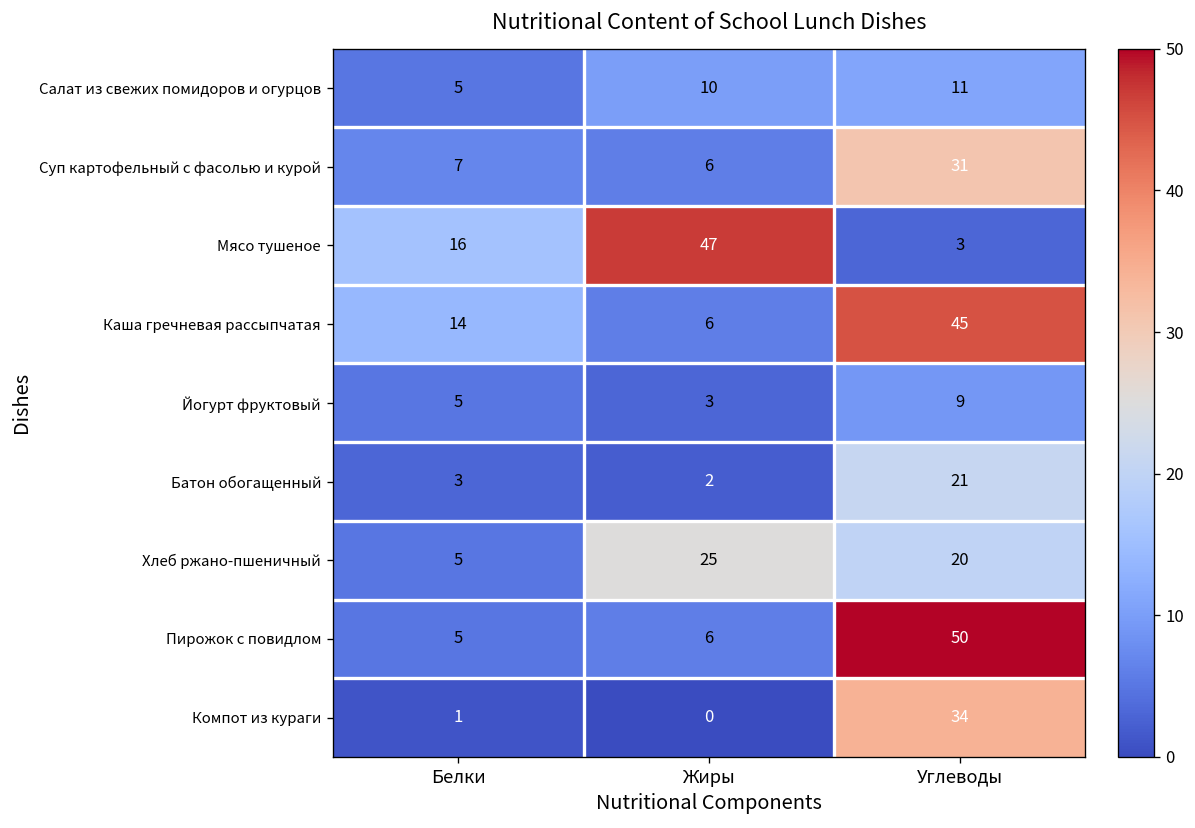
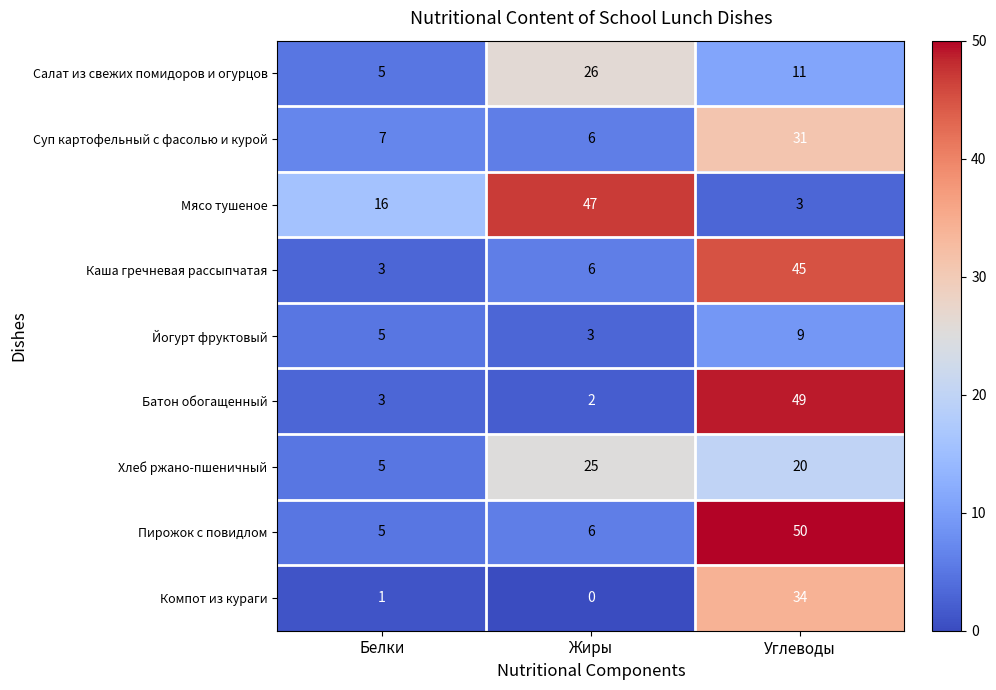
  {
    "Салат из свежих помидоров и огурцов": {
      "Белки": 5,
-     "Жиры": 10,
+     "Жиры": 26,
      "Углеводы": 11
    },
    "Суп картофельный с фасолью и курой": {
      "Белки": 7,
      "Жиры": 6,
      "Углеводы": 31
    },
    "Мясо тушеное": {
      "Белки": 16,
      "Жиры": 47,
      "Углеводы": 3
    },
    "Каша гречневая рассыпчатая": {
-     "Белки": 14,
+     "Белки": 3,
      "Жиры": 6,
      "Углеводы": 45
    },
    "Йогурт фруктовый": {
      "Белки": 5,
      "Жиры": 3,
      "Углеводы": 9
    },
    "Батон обогащенный": {
      "Белки": 3,
      "Жиры": 2,
-     "Углеводы": 21
+     "Углеводы": 49
    },
    "Хлеб ржано-пшеничный": {
      "Белки": 5,
      "Жиры": 25,
      "Углеводы": 20
    },
    "Пирожок с повидлом": {
      "Белки": 5,
      "Жиры": 6,
      "Углеводы": 50
    },
    "Компот из кураги": {
      "Белки": 1,
      "Жиры": 0,
      "Углеводы": 34
    }
  }
